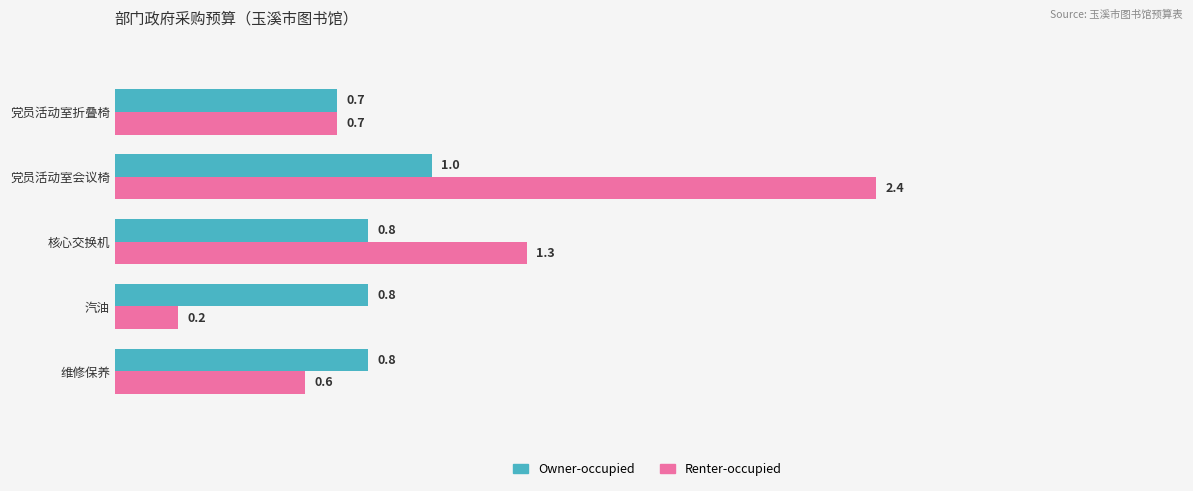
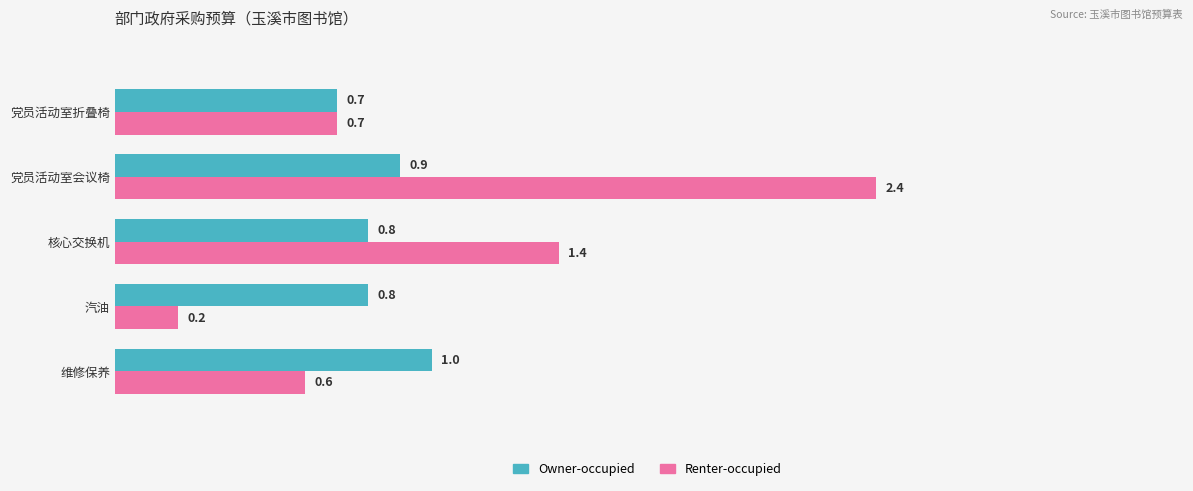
  {
    "Owner-occupied": {
      "党员活动室折叠椅": 0.7,
-     "党员活动室会议椅": 1.0,
+     "党员活动室会议椅": 0.9,
      "核心交换机": 0.8,
      "汽油": 0.8,
-     "维修保养": 0.8
+     "维修保养": 1.0
    },
    "Renter-occupied": {
      "党员活动室折叠椅": 0.7,
      "党员活动室会议椅": 2.4,
-     "核心交换机": 1.3,
+     "核心交换机": 1.4,
      "汽油": 0.2,
      "维修保养": 0.6
    }
  }
